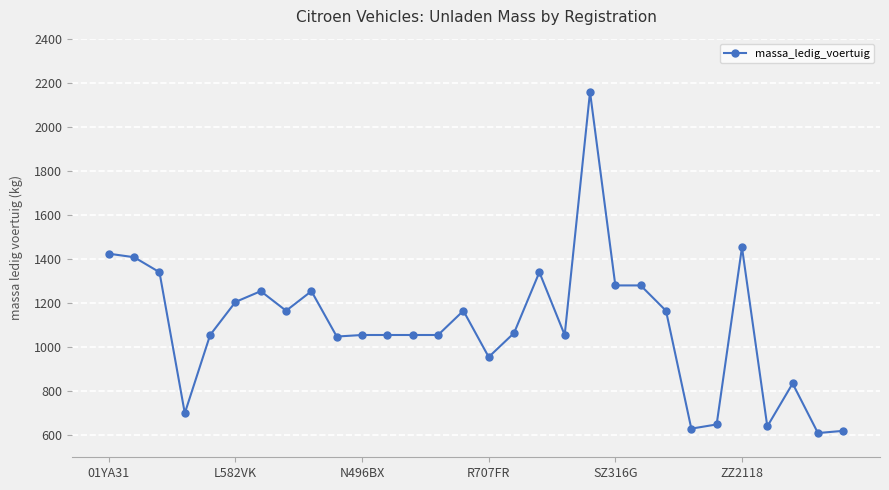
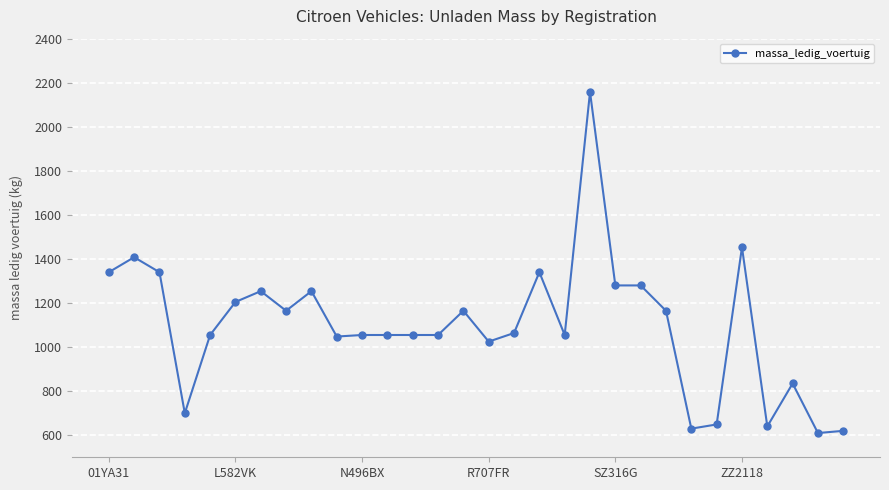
  {
-   "01YA31": 1420,
+   "01YA31": 1340,
    "L582VK": 1210,
    "N496BX": 1060,
-   "R707FR": 960,
+   "R707FR": 1030,
    "SZ316G": 1280,
    "ZZ2118": 1450
  }
